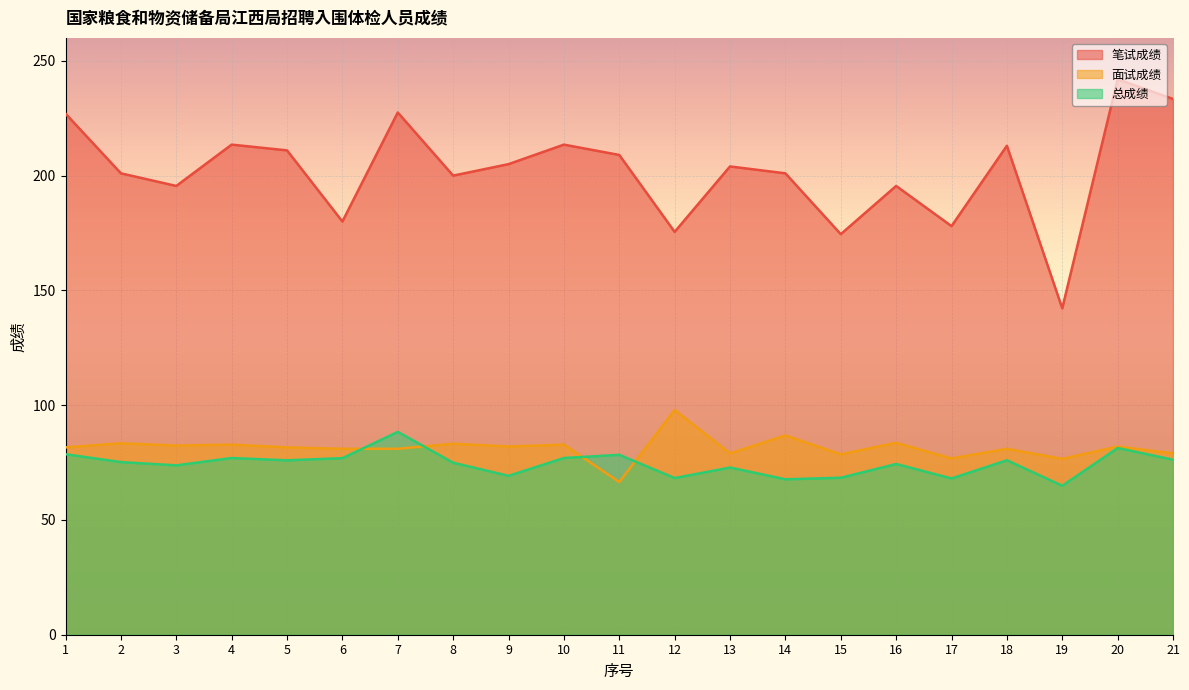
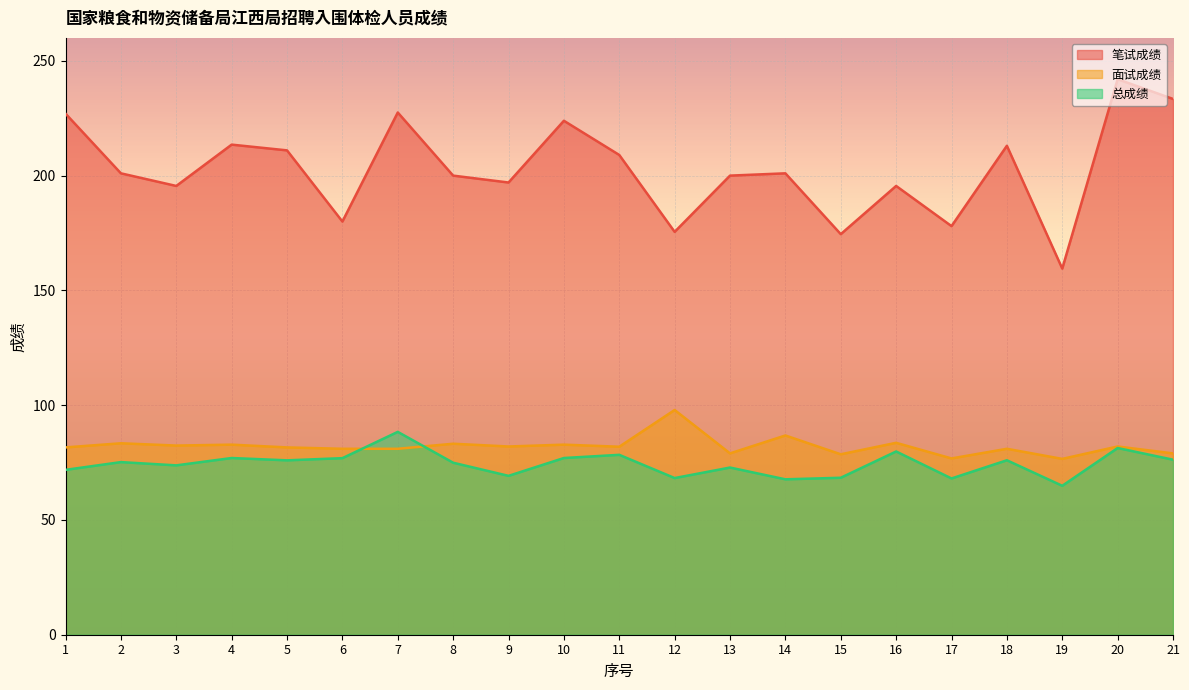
  {
    "笔试成绩": {
      "1": 227,
      "2": 201,
      "3": 196,
      "4": 214,
      "5": 211,
      "6": 180,
      "7": 228,
      "8": 200,
-     "9": 205,
-     "10": 214,
+     "9": 197,
+     "10": 224,
      "11": 209,
      "12": 176,
-     "13": 204,
+     "13": 200,
      "14": 201,
      "15": 175,
      "16": 196,
      "17": 178,
      "18": 213,
-     "19": 142,
+     "19": 160,
      "21": 233
    },
    "面试成绩": {
      "1": 82,
      "2": 83,
      "3": 82,
      "4": 83,
      "5": 82,
      "6": 81,
      "7": 81,
      "8": 83,
      "9": 82,
      "10": 83,
-     "11": 67,
+     "11": 82,
      "12": 98,
      "13": 79,
      "14": 87,
      "15": 79,
      "16": 84,
      "17": 77,
      "18": 81,
      "19": 77,
      "21": 79
    },
    "总成绩": {
-     "1": 79,
+     "1": 72,
      "2": 75,
      "3": 74,
      "4": 77,
      "5": 76,
      "6": 77,
      "7": 88,
      "8": 75,
      "9": 69,
      "10": 77,
      "11": 78,
      "12": 68,
      "13": 73,
      "14": 68,
      "15": 68,
-     "16": 74,
+     "16": 80,
      "17": 68,
      "18": 76,
      "19": 65,
      "21": 76
    }
  }
